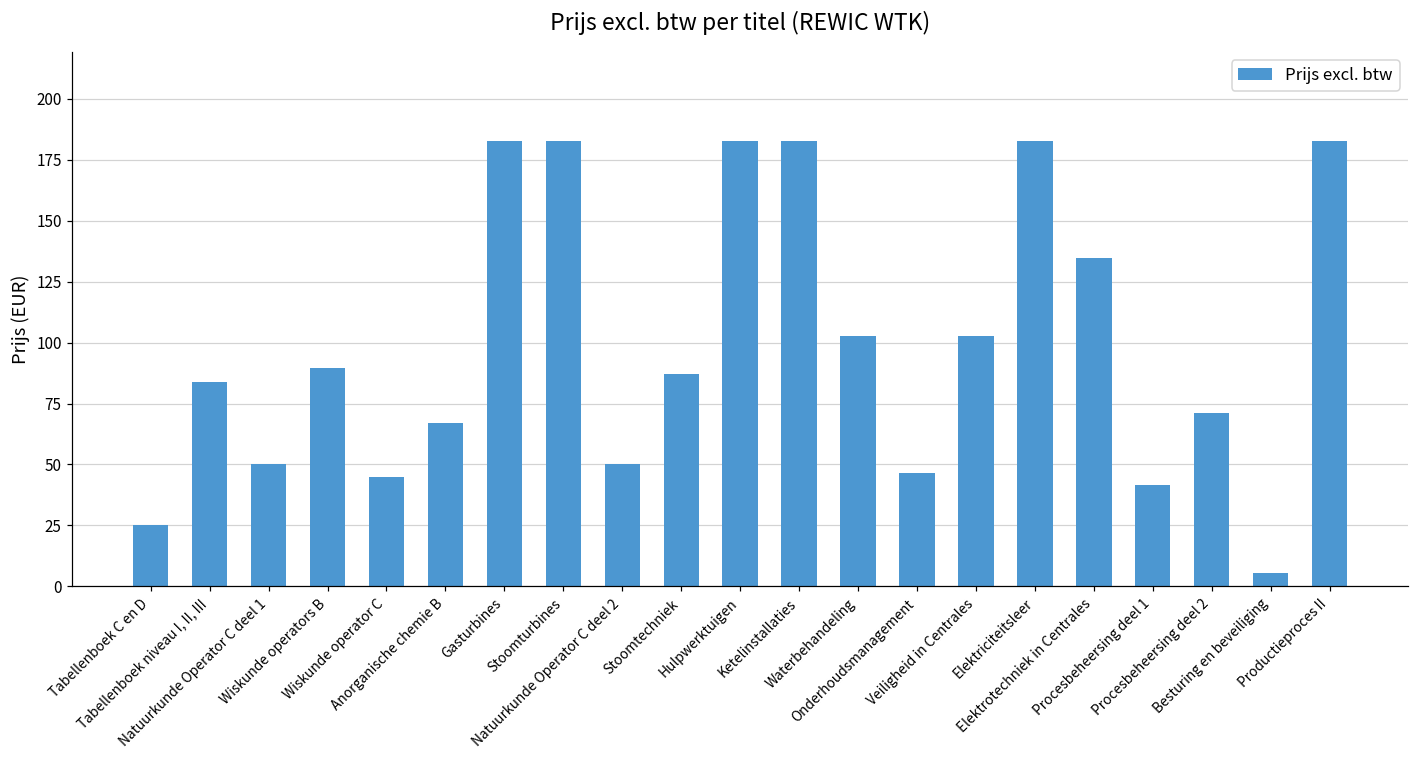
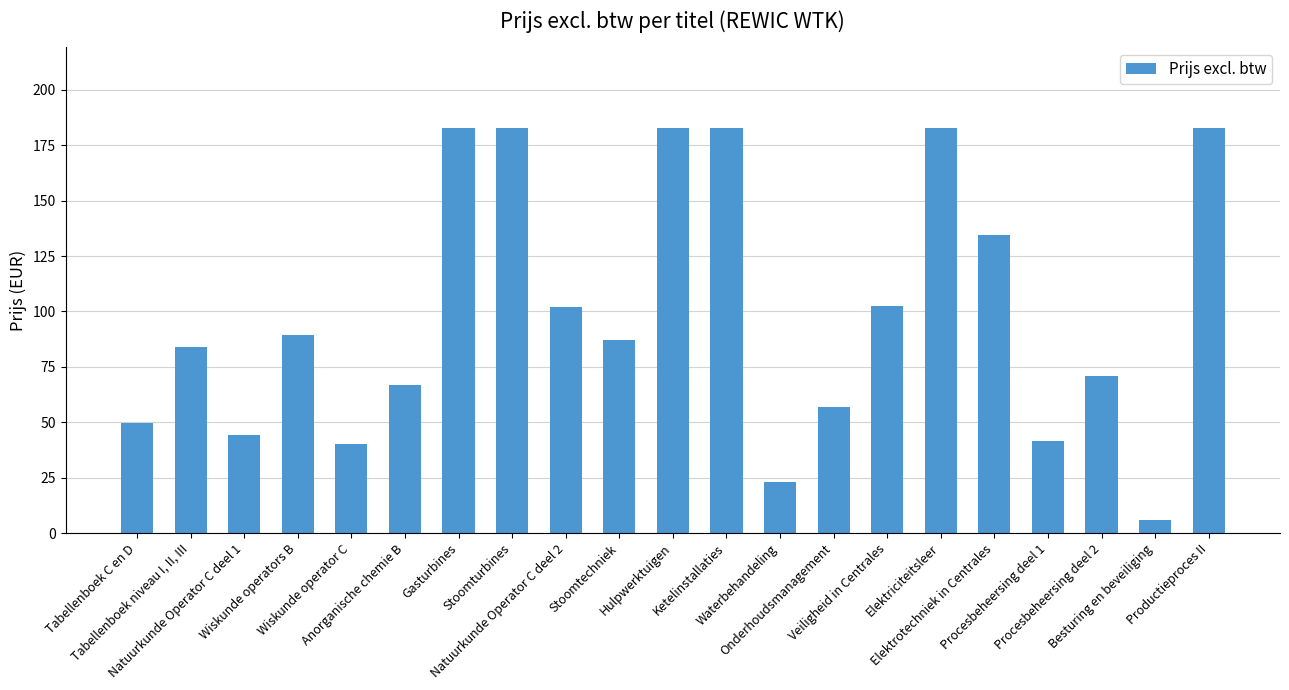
  {
-   "Tabellenboek C en D": 25,
+   "Tabellenboek C en D": 50,
    "Tabellenboek niveau I, II, III": 84,
-   "Natuurkunde Operator C deel 1": 50,
+   "Natuurkunde Operator C deel 1": 44,
    "Wiskunde operators B": 90,
-   "Wiskunde operator C": 45,
+   "Wiskunde operator C": 40,
    "Anorganische chemie B": 67,
    "Gasturbines": 183,
    "Stoomturbines": 183,
-   "Natuurkunde Operator C deel 2": 50,
+   "Natuurkunde Operator C deel 2": 102,
    "Stoomtechniek": 87,
    "Hulpwerktuigen": 183,
    "Ketelinstallaties": 183,
-   "Waterbehandeling": 103,
-   "Onderhoudsmanagement": 46,
+   "Waterbehandeling": 23,
+   "Onderhoudsmanagement": 57,
    "Veiligheid in Centrales": 103,
    "Elektriciteitsleer": 183,
    "Elektrotechniek in Centrales": 135,
    "Procesbeheersing deel 1": 41,
    "Procesbeheersing deel 2": 71,
    "Besturing en beveiliging": 6,
    "Productieproces II": 183
  }
